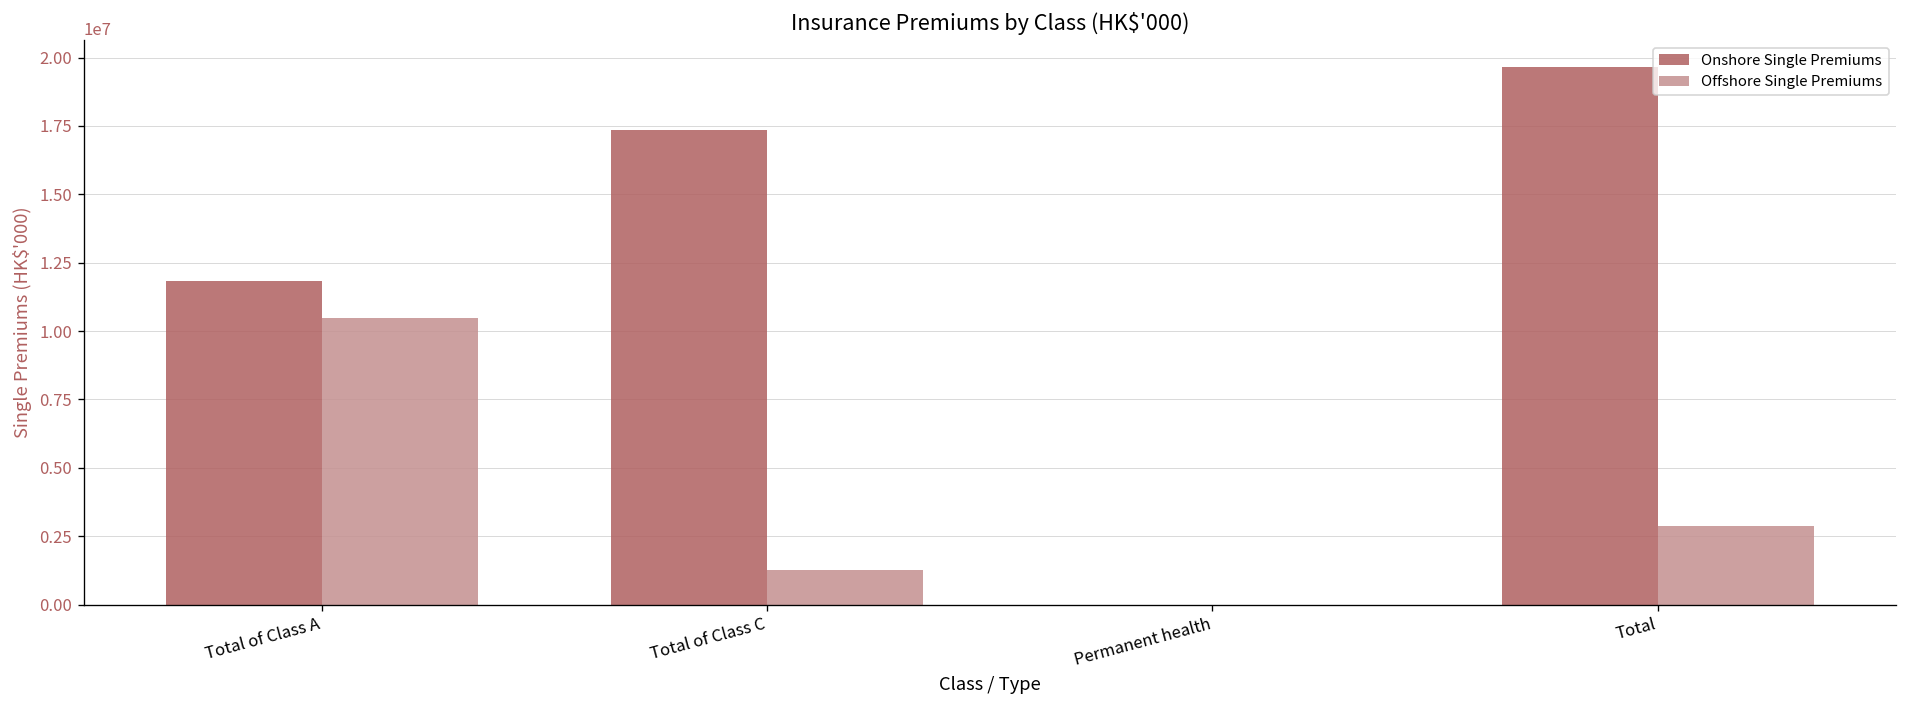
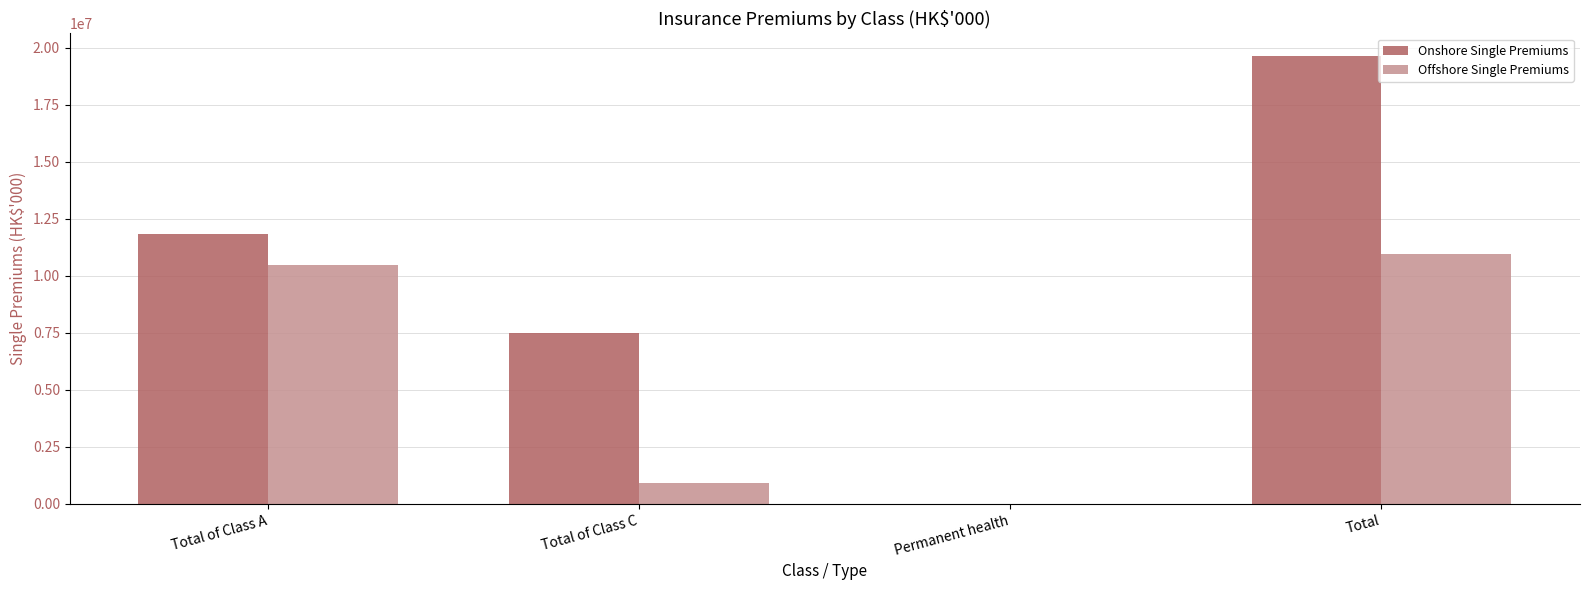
  {
    "Onshore Single Premiums": {
      "Total of Class A": 11800000,
-     "Total of Class C": 17400000,
+     "Total of Class C": 7500000,
      "Permanent health": 0,
      "Total": 19700000
    },
    "Offshore Single Premiums": {
      "Total of Class A": 10500000,
-     "Total of Class C": 1200000,
+     "Total of Class C": 900000,
      "Permanent health": 0,
-     "Total": 2900000
+     "Total": 11000000
    }
  }
